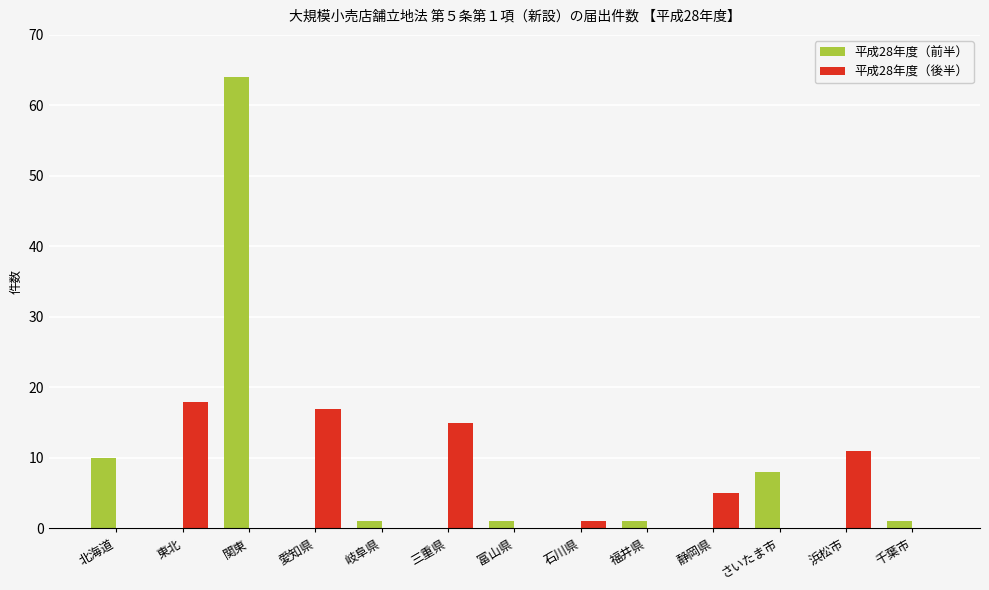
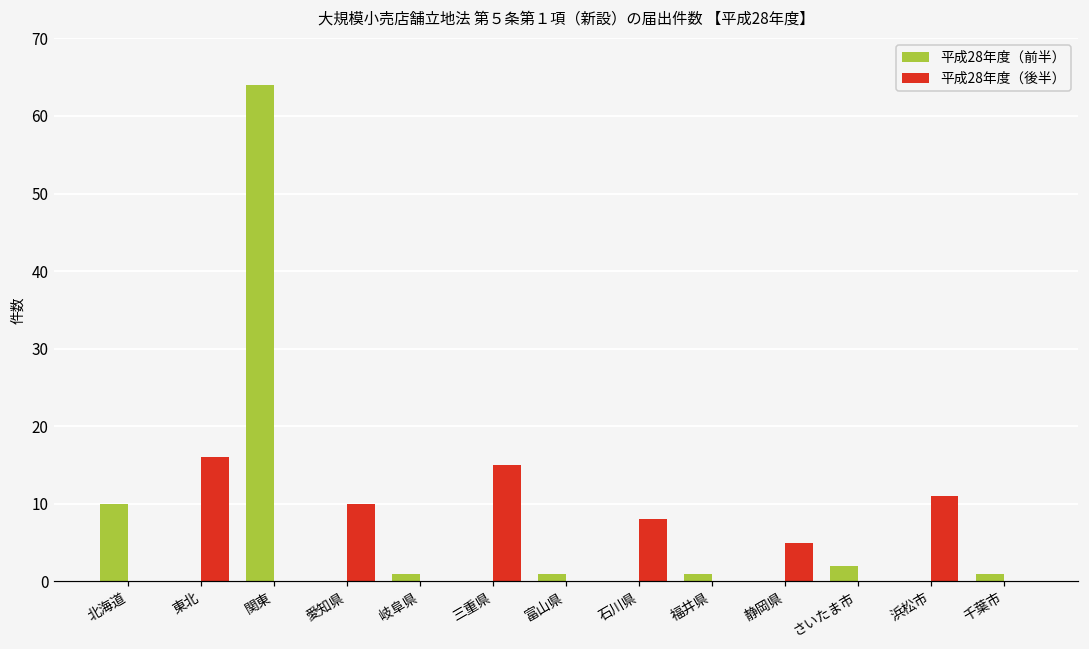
  {
    "平成28年度（前半）": {
      "北海道": 10,
      "東北": 0,
      "関東": 64,
      "愛知県": 0,
      "岐阜県": 1,
      "三重県": 0,
      "富山県": 1,
      "石川県": 0,
      "福井県": 1,
      "静岡県": 0,
-     "さいたま市": 8,
+     "さいたま市": 2,
      "浜松市": 0,
      "千葉市": 1
    },
    "平成28年度（後半）": {
      "北海道": 0,
-     "東北": 18,
+     "東北": 16,
      "関東": 0,
-     "愛知県": 17,
+     "愛知県": 10,
      "岐阜県": 0,
      "三重県": 15,
      "富山県": 0,
-     "石川県": 1,
+     "石川県": 8,
      "福井県": 0,
      "静岡県": 5,
      "さいたま市": 0,
      "浜松市": 11,
      "千葉市": 0
    }
  }
